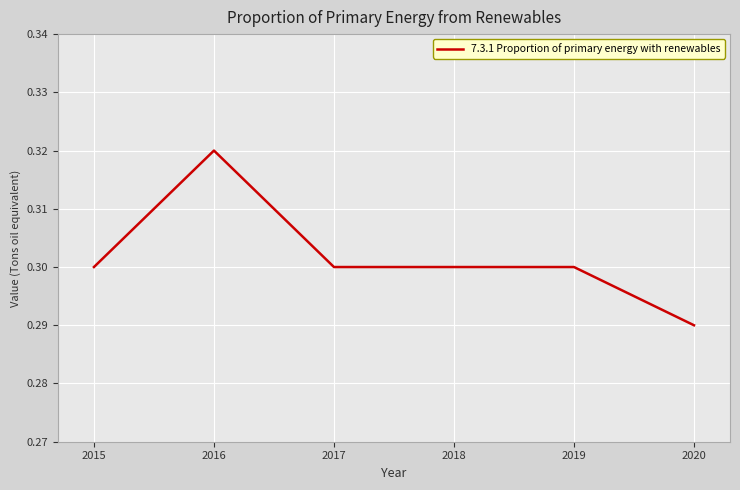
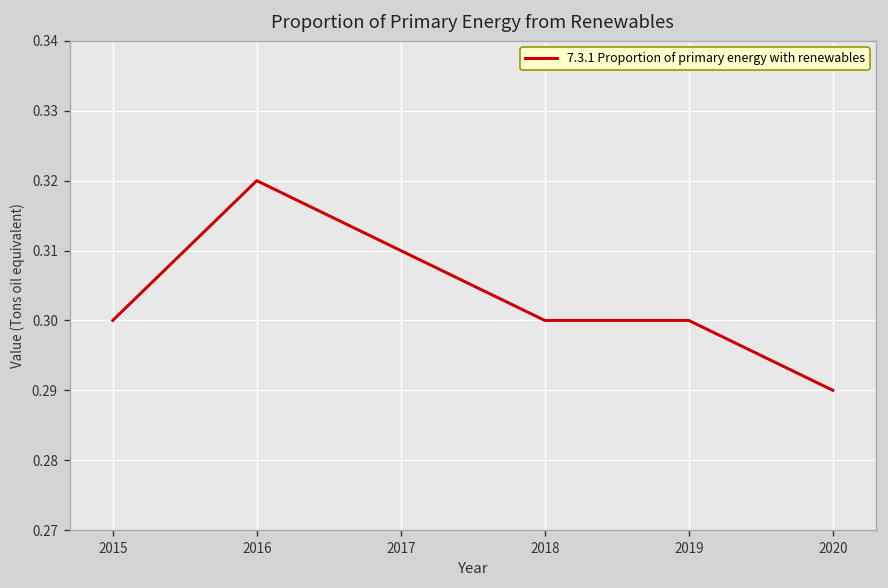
  {
    "2015": 0.30,
    "2016": 0.32,
-   "2017": 0.30,
+   "2017": 0.31,
    "2018": 0.30,
    "2019": 0.30,
    "2020": 0.29
  }
